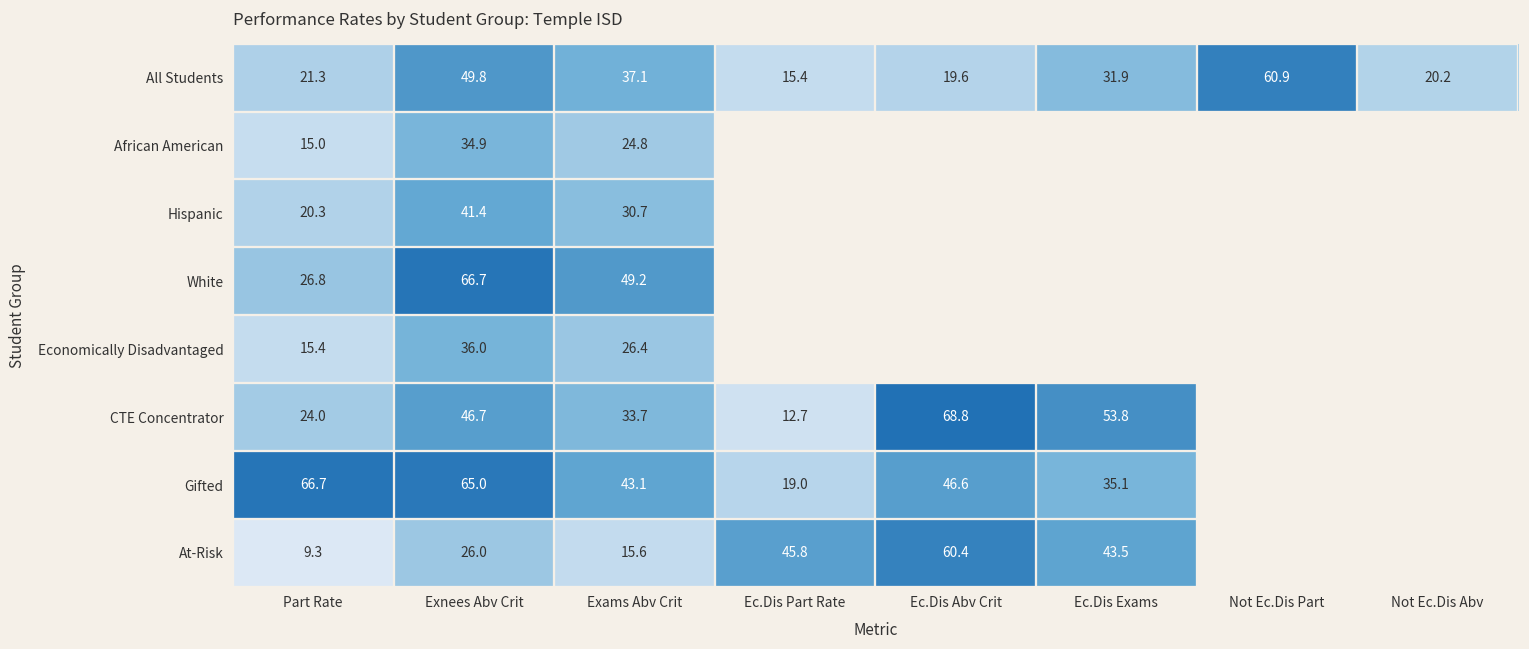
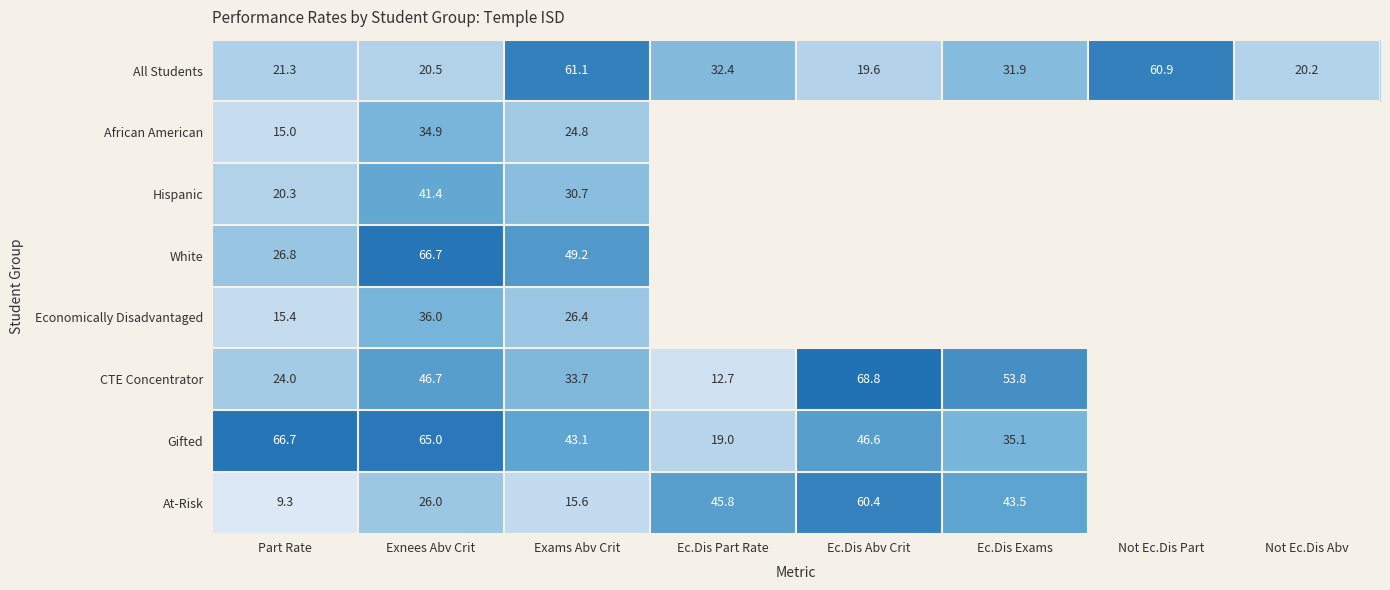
  {
    "All Students": {
      "Part Rate": 21.3,
-     "Exnees Abv Crit": 49.8,
-     "Exams Abv Crit": 37.1,
-     "Ec.Dis Part Rate": 15.4,
+     "Exnees Abv Crit": 20.5,
+     "Exams Abv Crit": 61.1,
+     "Ec.Dis Part Rate": 32.4,
      "Ec.Dis Abv Crit": 19.6,
      "Ec.Dis Exams": 31.9,
      "Not Ec.Dis Part": 60.9,
      "Not Ec.Dis Abv": 20.2
    },
    "African American": {
      "Part Rate": 15.0,
      "Exnees Abv Crit": 34.9,
      "Exams Abv Crit": 24.8
    },
    "Hispanic": {
      "Part Rate": 20.3,
      "Exnees Abv Crit": 41.4,
      "Exams Abv Crit": 30.7
    },
    "White": {
      "Part Rate": 26.8,
      "Exnees Abv Crit": 66.7,
      "Exams Abv Crit": 49.2
    },
    "Economically Disadvantaged": {
      "Part Rate": 15.4,
      "Exnees Abv Crit": 36.0,
      "Exams Abv Crit": 26.4
    },
    "CTE Concentrator": {
      "Part Rate": 24.0,
      "Exnees Abv Crit": 46.7,
      "Exams Abv Crit": 33.7,
      "Ec.Dis Part Rate": 12.7,
      "Ec.Dis Abv Crit": 68.8,
      "Ec.Dis Exams": 53.8
    },
    "Gifted": {
      "Part Rate": 66.7,
      "Exnees Abv Crit": 65.0,
      "Exams Abv Crit": 43.1,
      "Ec.Dis Part Rate": 19.0,
      "Ec.Dis Abv Crit": 46.6,
      "Ec.Dis Exams": 35.1
    },
    "At-Risk": {
      "Part Rate": 9.3,
      "Exnees Abv Crit": 26.0,
      "Exams Abv Crit": 15.6,
      "Ec.Dis Part Rate": 45.8,
      "Ec.Dis Abv Crit": 60.4,
      "Ec.Dis Exams": 43.5
    }
  }
